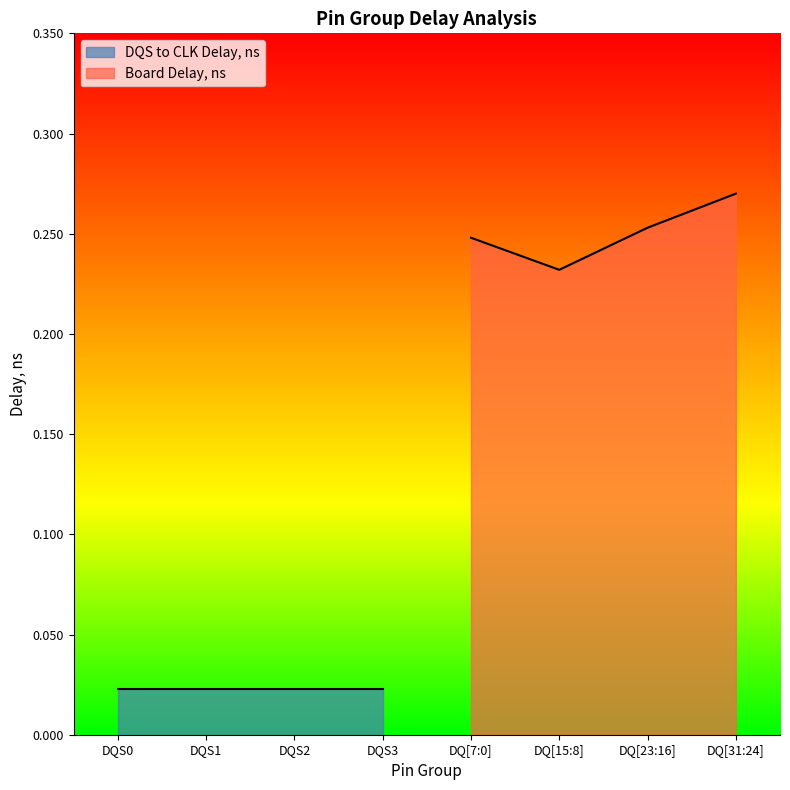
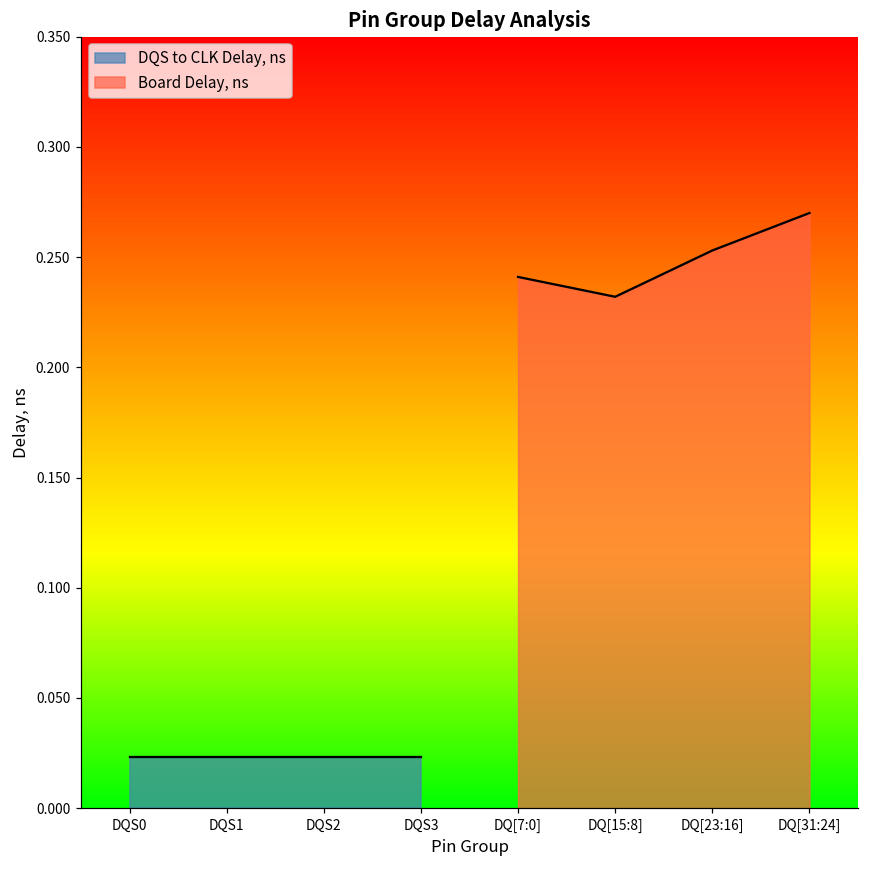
  {
    "DQS to CLK Delay, ns": {
      "DQS0": 0.023,
      "DQS1": 0.023,
      "DQS2": 0.023,
      "DQS3": 0.023
    },
    "Board Delay, ns": {
-     "DQ[7:0]": 0.248,
+     "DQ[7:0]": 0.241,
      "DQ[15:8]": 0.232,
      "DQ[23:16]": 0.253,
      "DQ[31:24]": 0.270
    }
  }
